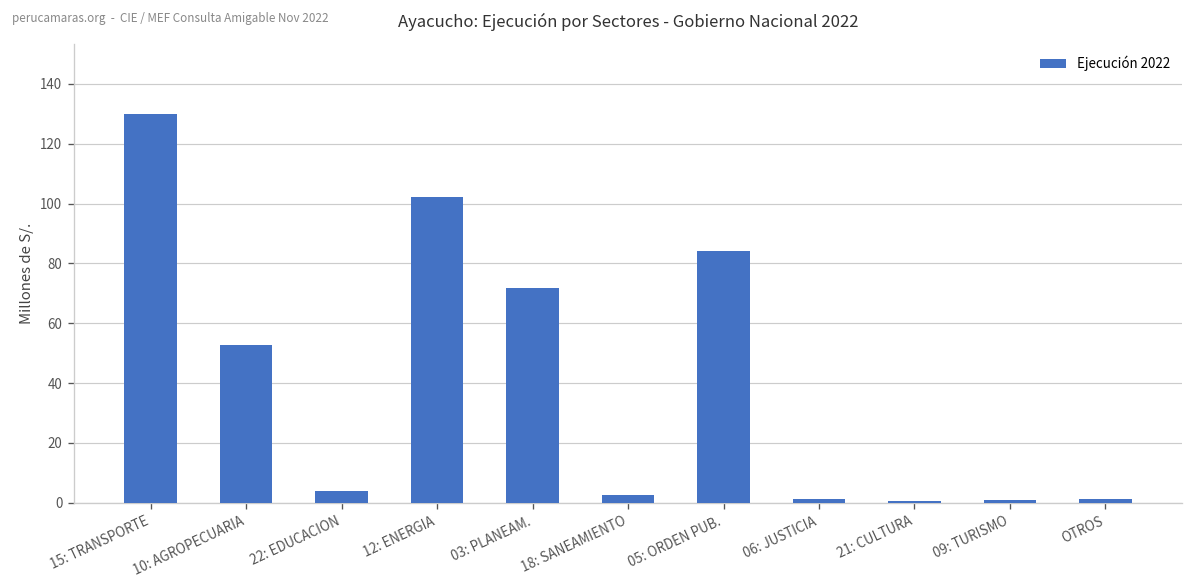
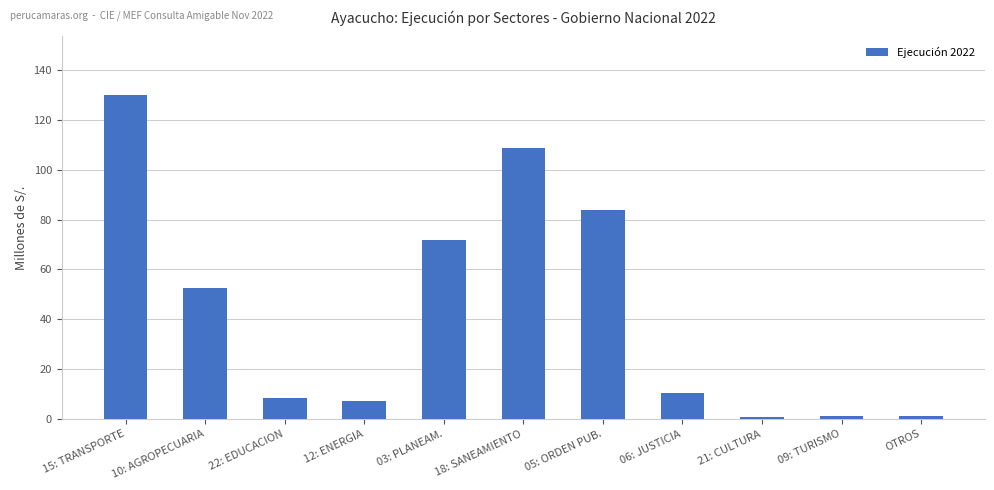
  {
    "15: TRANSPORTE": 130,
    "10: AGROPECUARIA": 53,
-   "22: EDUCACION": 4,
-   "12: ENERGIA": 102,
+   "22: EDUCACION": 8,
+   "12: ENERGIA": 7,
    "03: PLANEAM.": 72,
-   "18: SANEAMIENTO": 3,
+   "18: SANEAMIENTO": 109,
    "05: ORDEN PUB.": 84,
-   "06: JUSTICIA": 1,
+   "06: JUSTICIA": 11,
    "09: TURISMO": 1,
    "OTROS": 1
  }
